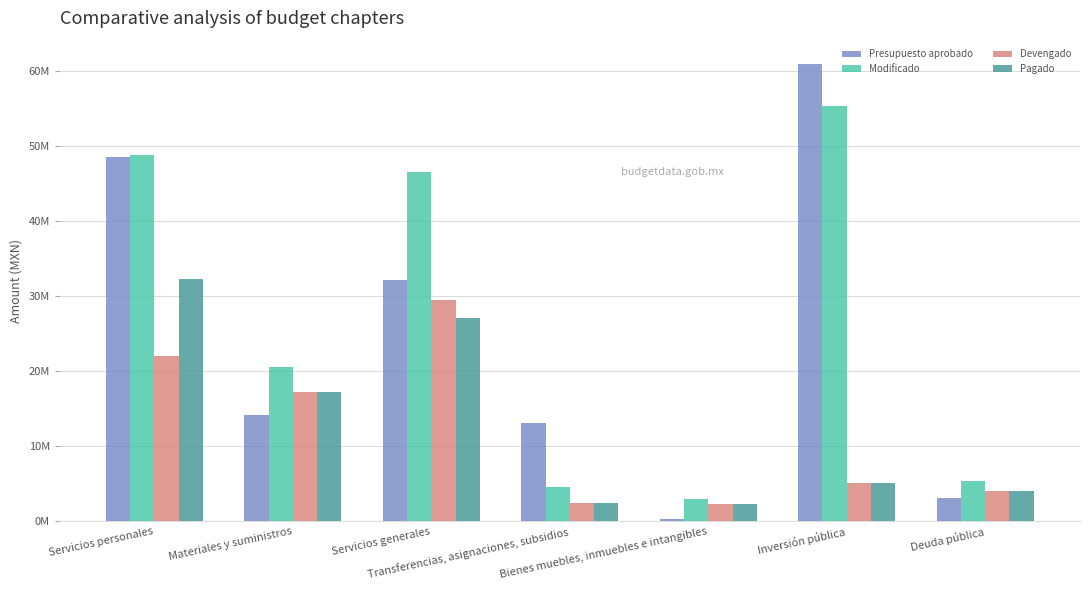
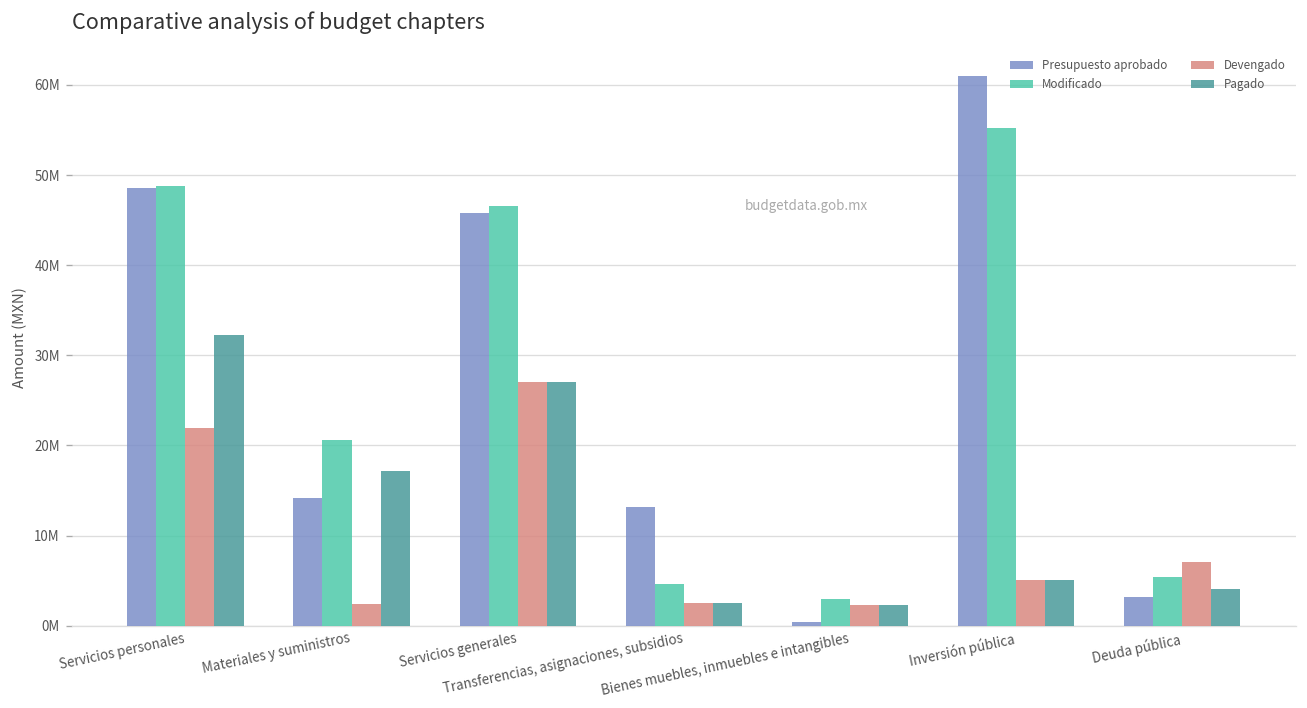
  {
    "Presupuesto aprobado": {
      "Servicios personales": 49000000,
      "Materiales y suministros": 14000000,
-     "Servicios generales": 32000000,
+     "Servicios generales": 46000000,
      "Transferencias, asignaciones, subsidios": 13000000,
      "Bienes muebles, inmuebles e intangibles": 0,
      "Inversión pública": 61000000,
      "Deuda pública": 3000000
    },
    "Devengado": {
      "Servicios personales": 22000000,
-     "Materiales y suministros": 17000000,
-     "Servicios generales": 29000000,
+     "Materiales y suministros": 2000000,
+     "Servicios generales": 27000000,
      "Transferencias, asignaciones, subsidios": 2000000,
      "Bienes muebles, inmuebles e intangibles": 2000000,
      "Inversión pública": 5000000,
-     "Deuda pública": 4000000
+     "Deuda pública": 7000000
    }
  }
